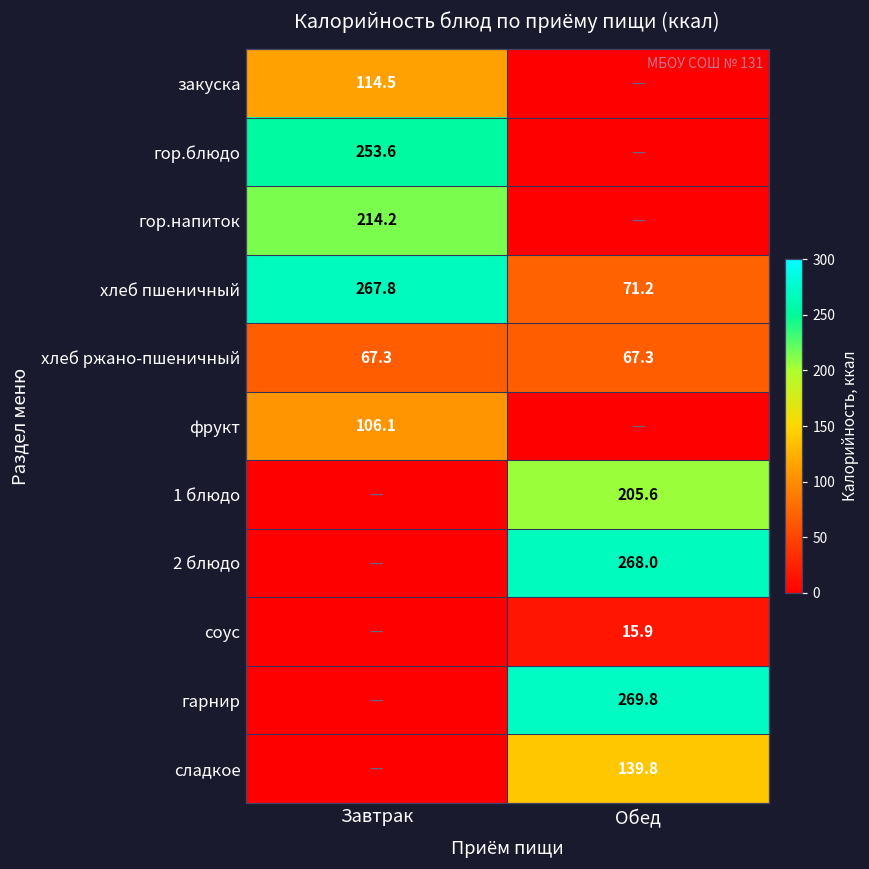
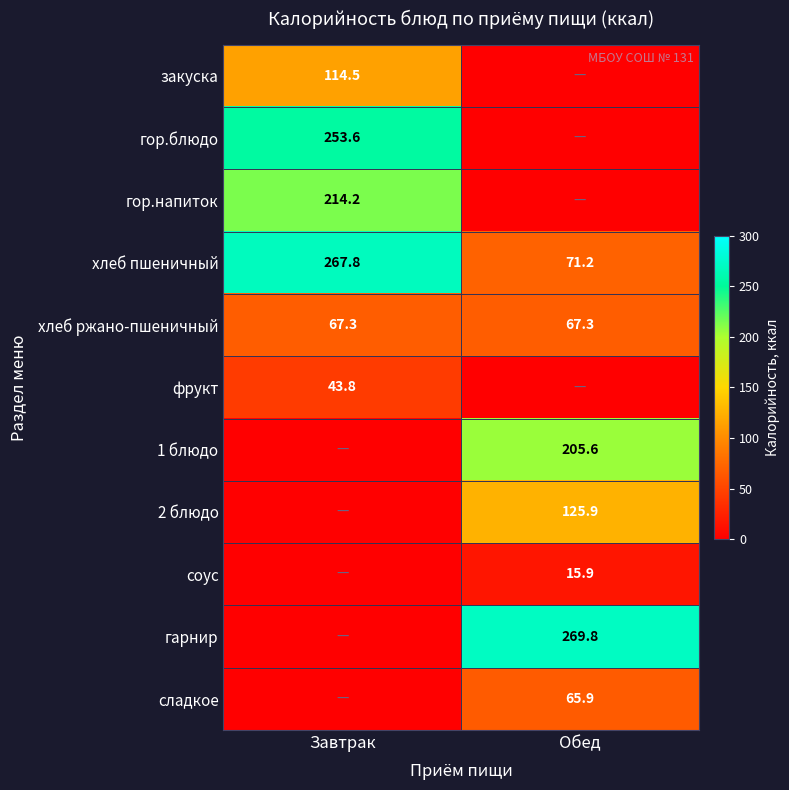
  {
    "закуска": {
      "Завтрак": 114.5
    },
    "гор.блюдо": {
      "Завтрак": 253.6
    },
    "гор.напиток": {
      "Завтрак": 214.2
    },
    "хлеб пшеничный": {
      "Завтрак": 267.8,
      "Обед": 71.2
    },
    "хлеб ржано-пшеничный": {
      "Завтрак": 67.3,
      "Обед": 67.3
    },
    "фрукт": {
-     "Завтрак": 106.1
+     "Завтрак": 43.8
    },
    "1 блюдо": {
      "Обед": 205.6
    },
    "2 блюдо": {
-     "Обед": 268.0
+     "Обед": 125.9
    },
    "соус": {
      "Обед": 15.9
    },
    "гарнир": {
      "Обед": 269.8
    },
    "сладкое": {
-     "Обед": 139.8
+     "Обед": 65.9
    }
  }
